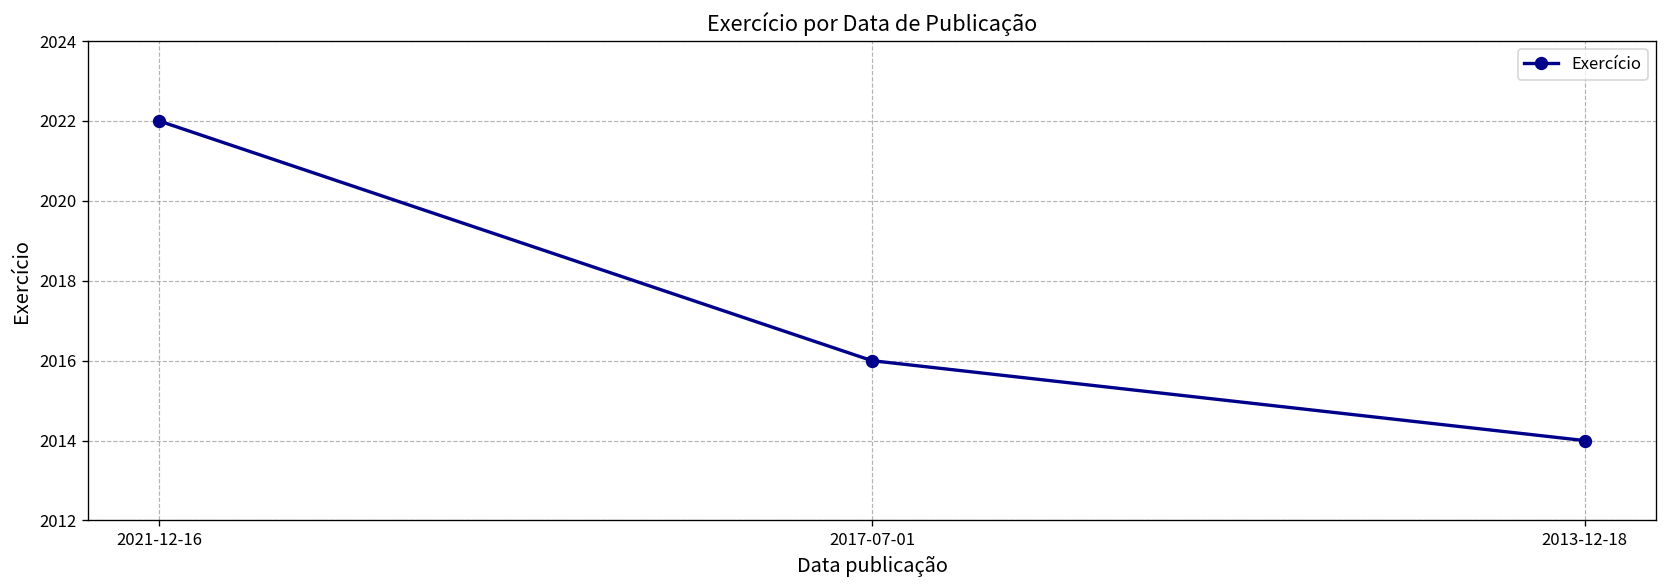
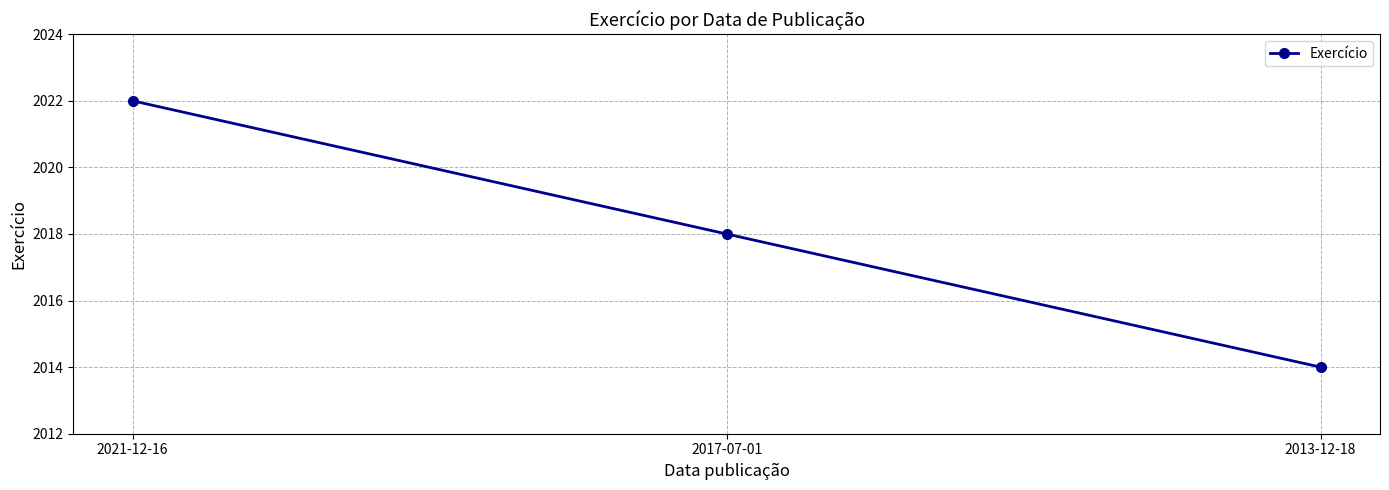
  {
    "2021-12-16": 2022,
-   "2017-07-01": 2016,
+   "2017-07-01": 2018,
    "2013-12-18": 2014
  }
